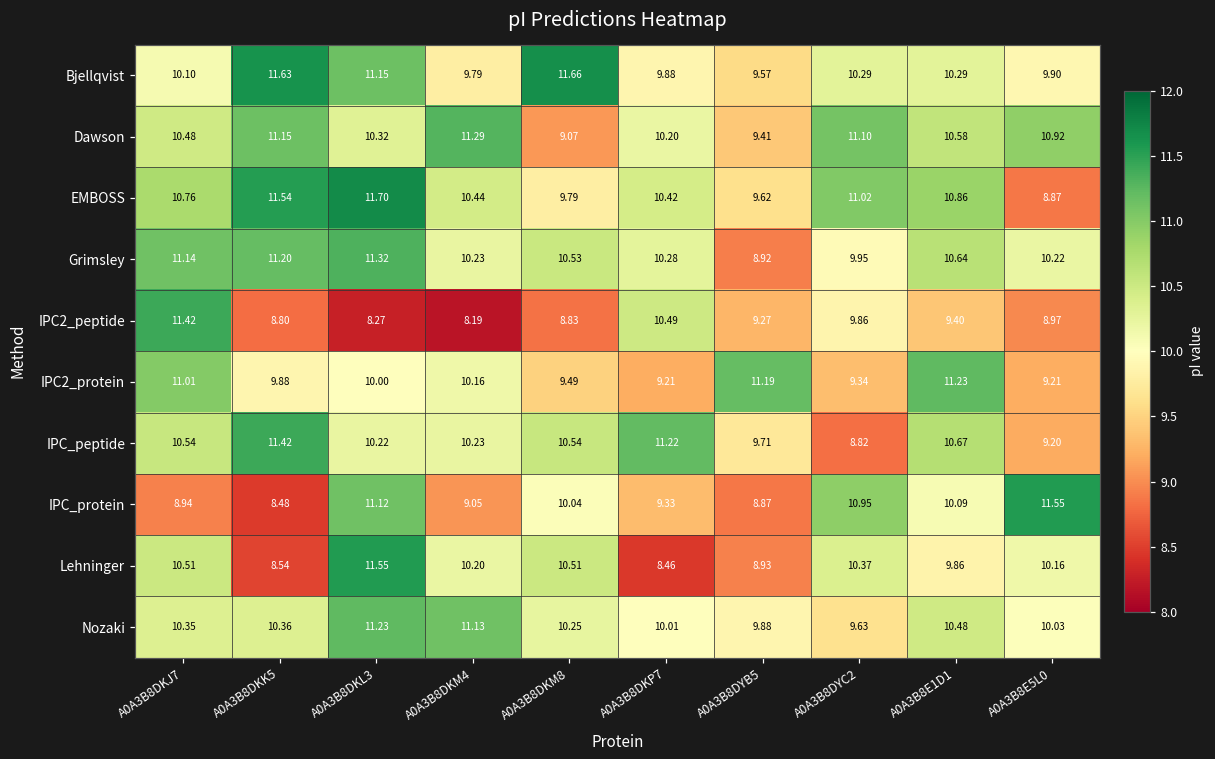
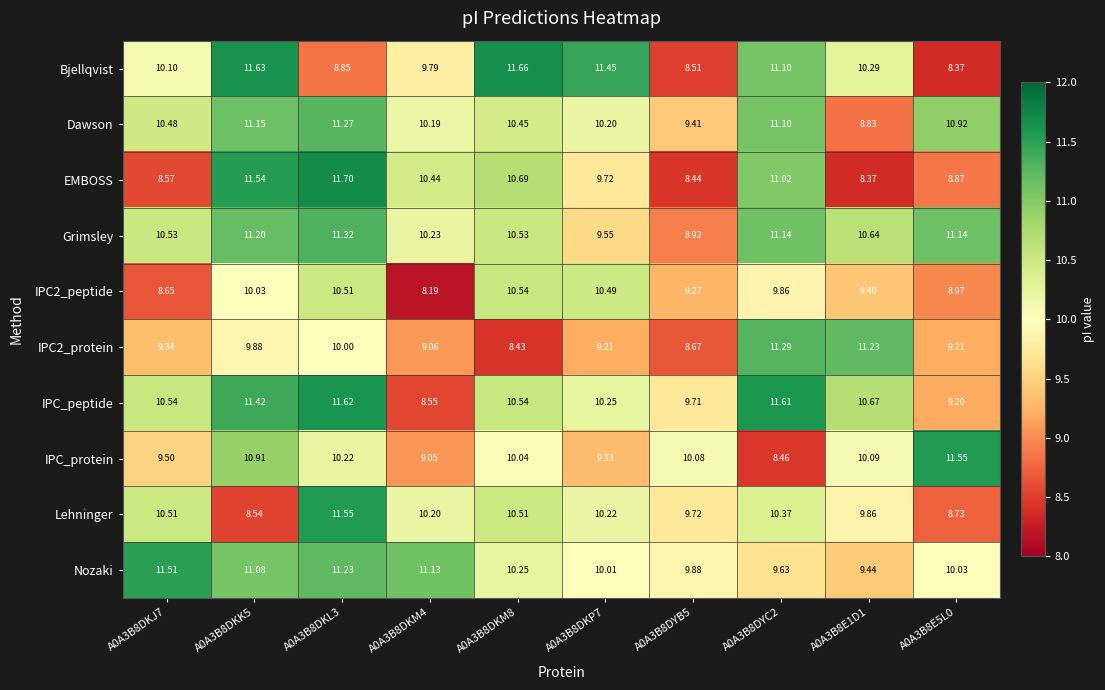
  {
    "Bjellqvist": {
      "A0A3B8DKJ7": 10.10,
      "A0A3B8DKK5": 11.63,
-     "A0A3B8DKL3": 11.15,
+     "A0A3B8DKL3": 8.85,
      "A0A3B8DKM4": 9.79,
      "A0A3B8DKM8": 11.66,
-     "A0A3B8DKP7": 9.88,
-     "A0A3B8DYB5": 9.57,
-     "A0A3B8DYC2": 10.29,
+     "A0A3B8DKP7": 11.45,
+     "A0A3B8DYB5": 8.51,
+     "A0A3B8DYC2": 11.10,
      "A0A3B8E1D1": 10.29,
-     "A0A3B8E5L0": 9.90
+     "A0A3B8E5L0": 8.37
    },
    "Dawson": {
      "A0A3B8DKJ7": 10.48,
      "A0A3B8DKK5": 11.15,
-     "A0A3B8DKL3": 10.32,
-     "A0A3B8DKM4": 11.29,
-     "A0A3B8DKM8": 9.07,
+     "A0A3B8DKL3": 11.27,
+     "A0A3B8DKM4": 10.19,
+     "A0A3B8DKM8": 10.45,
      "A0A3B8DKP7": 10.20,
      "A0A3B8DYB5": 9.41,
      "A0A3B8DYC2": 11.10,
-     "A0A3B8E1D1": 10.58,
+     "A0A3B8E1D1": 8.83,
      "A0A3B8E5L0": 10.92
    },
    "EMBOSS": {
-     "A0A3B8DKJ7": 10.76,
+     "A0A3B8DKJ7": 8.57,
      "A0A3B8DKK5": 11.54,
      "A0A3B8DKL3": 11.70,
      "A0A3B8DKM4": 10.44,
-     "A0A3B8DKM8": 9.79,
-     "A0A3B8DKP7": 10.42,
-     "A0A3B8DYB5": 9.62,
+     "A0A3B8DKM8": 10.69,
+     "A0A3B8DKP7": 9.72,
+     "A0A3B8DYB5": 8.44,
      "A0A3B8DYC2": 11.02,
-     "A0A3B8E1D1": 10.86,
+     "A0A3B8E1D1": 8.37,
      "A0A3B8E5L0": 8.87
    },
    "Grimsley": {
-     "A0A3B8DKJ7": 11.14,
+     "A0A3B8DKJ7": 10.53,
      "A0A3B8DKK5": 11.20,
      "A0A3B8DKL3": 11.32,
      "A0A3B8DKM4": 10.23,
      "A0A3B8DKM8": 10.53,
-     "A0A3B8DKP7": 10.28,
+     "A0A3B8DKP7": 9.55,
      "A0A3B8DYB5": 8.92,
-     "A0A3B8DYC2": 9.95,
+     "A0A3B8DYC2": 11.14,
      "A0A3B8E1D1": 10.64,
-     "A0A3B8E5L0": 10.22
+     "A0A3B8E5L0": 11.14
    },
    "IPC2_peptide": {
-     "A0A3B8DKJ7": 11.42,
-     "A0A3B8DKK5": 8.80,
-     "A0A3B8DKL3": 8.27,
+     "A0A3B8DKJ7": 8.65,
+     "A0A3B8DKK5": 10.03,
+     "A0A3B8DKL3": 10.51,
      "A0A3B8DKM4": 8.19,
-     "A0A3B8DKM8": 8.83,
+     "A0A3B8DKM8": 10.54,
      "A0A3B8DKP7": 10.49,
      "A0A3B8DYB5": 9.27,
      "A0A3B8DYC2": 9.86,
      "A0A3B8E1D1": 9.40,
      "A0A3B8E5L0": 8.97
    },
    "IPC2_protein": {
-     "A0A3B8DKJ7": 11.01,
+     "A0A3B8DKJ7": 9.34,
      "A0A3B8DKK5": 9.88,
      "A0A3B8DKL3": 10.00,
-     "A0A3B8DKM4": 10.16,
-     "A0A3B8DKM8": 9.49,
+     "A0A3B8DKM4": 9.06,
+     "A0A3B8DKM8": 8.43,
      "A0A3B8DKP7": 9.21,
-     "A0A3B8DYB5": 11.19,
-     "A0A3B8DYC2": 9.34,
+     "A0A3B8DYB5": 8.67,
+     "A0A3B8DYC2": 11.29,
      "A0A3B8E1D1": 11.23,
      "A0A3B8E5L0": 9.21
    },
    "IPC_peptide": {
      "A0A3B8DKJ7": 10.54,
      "A0A3B8DKK5": 11.42,
-     "A0A3B8DKL3": 10.22,
-     "A0A3B8DKM4": 10.23,
+     "A0A3B8DKL3": 11.62,
+     "A0A3B8DKM4": 8.55,
      "A0A3B8DKM8": 10.54,
-     "A0A3B8DKP7": 11.22,
+     "A0A3B8DKP7": 10.25,
      "A0A3B8DYB5": 9.71,
-     "A0A3B8DYC2": 8.82,
+     "A0A3B8DYC2": 11.61,
      "A0A3B8E1D1": 10.67,
      "A0A3B8E5L0": 9.20
    },
    "IPC_protein": {
-     "A0A3B8DKJ7": 8.94,
-     "A0A3B8DKK5": 8.48,
-     "A0A3B8DKL3": 11.12,
+     "A0A3B8DKJ7": 9.50,
+     "A0A3B8DKK5": 10.91,
+     "A0A3B8DKL3": 10.22,
      "A0A3B8DKM4": 9.05,
      "A0A3B8DKM8": 10.04,
      "A0A3B8DKP7": 9.33,
-     "A0A3B8DYB5": 8.87,
-     "A0A3B8DYC2": 10.95,
+     "A0A3B8DYB5": 10.08,
+     "A0A3B8DYC2": 8.46,
      "A0A3B8E1D1": 10.09,
      "A0A3B8E5L0": 11.55
    },
    "Lehninger": {
      "A0A3B8DKJ7": 10.51,
      "A0A3B8DKK5": 8.54,
      "A0A3B8DKL3": 11.55,
      "A0A3B8DKM4": 10.20,
      "A0A3B8DKM8": 10.51,
-     "A0A3B8DKP7": 8.46,
-     "A0A3B8DYB5": 8.93,
+     "A0A3B8DKP7": 10.22,
+     "A0A3B8DYB5": 9.72,
      "A0A3B8DYC2": 10.37,
      "A0A3B8E1D1": 9.86,
-     "A0A3B8E5L0": 10.16
+     "A0A3B8E5L0": 8.73
    },
    "Nozaki": {
-     "A0A3B8DKJ7": 10.35,
-     "A0A3B8DKK5": 10.36,
+     "A0A3B8DKJ7": 11.51,
+     "A0A3B8DKK5": 11.08,
      "A0A3B8DKL3": 11.23,
      "A0A3B8DKM4": 11.13,
      "A0A3B8DKM8": 10.25,
      "A0A3B8DKP7": 10.01,
      "A0A3B8DYB5": 9.88,
      "A0A3B8DYC2": 9.63,
-     "A0A3B8E1D1": 10.48,
+     "A0A3B8E1D1": 9.44,
      "A0A3B8E5L0": 10.03
    }
  }
